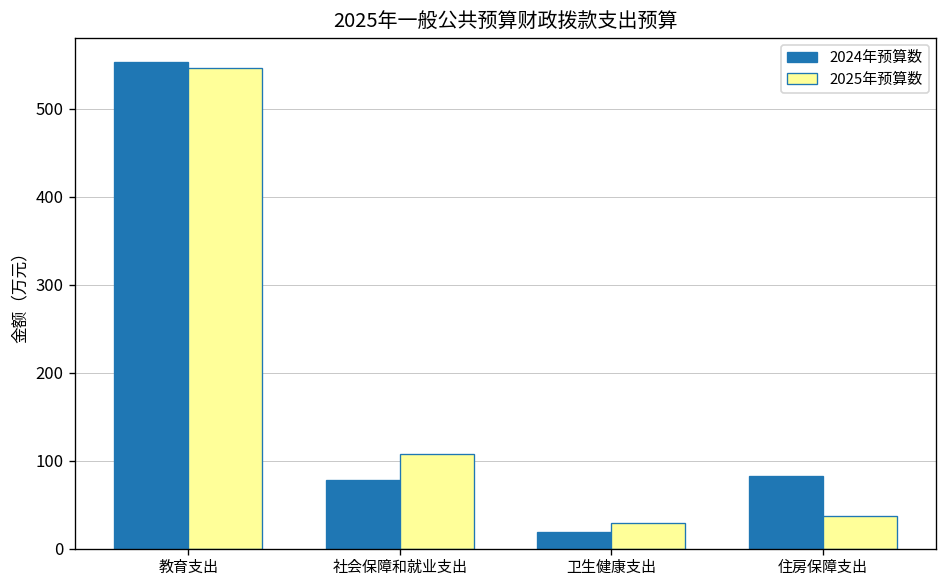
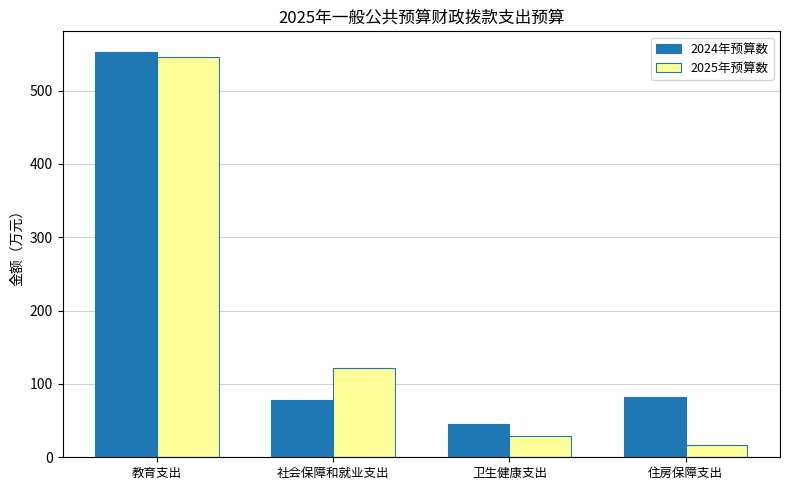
  {
    "2024年预算数": {
      "教育支出": 550,
      "社会保障和就业支出": 80,
-     "卫生健康支出": 20,
+     "卫生健康支出": 50,
      "住房保障支出": 80
    },
    "2025年预算数": {
      "教育支出": 550,
-     "社会保障和就业支出": 110,
+     "社会保障和就业支出": 120,
      "卫生健康支出": 30,
-     "住房保障支出": 40
+     "住房保障支出": 20
    }
  }
